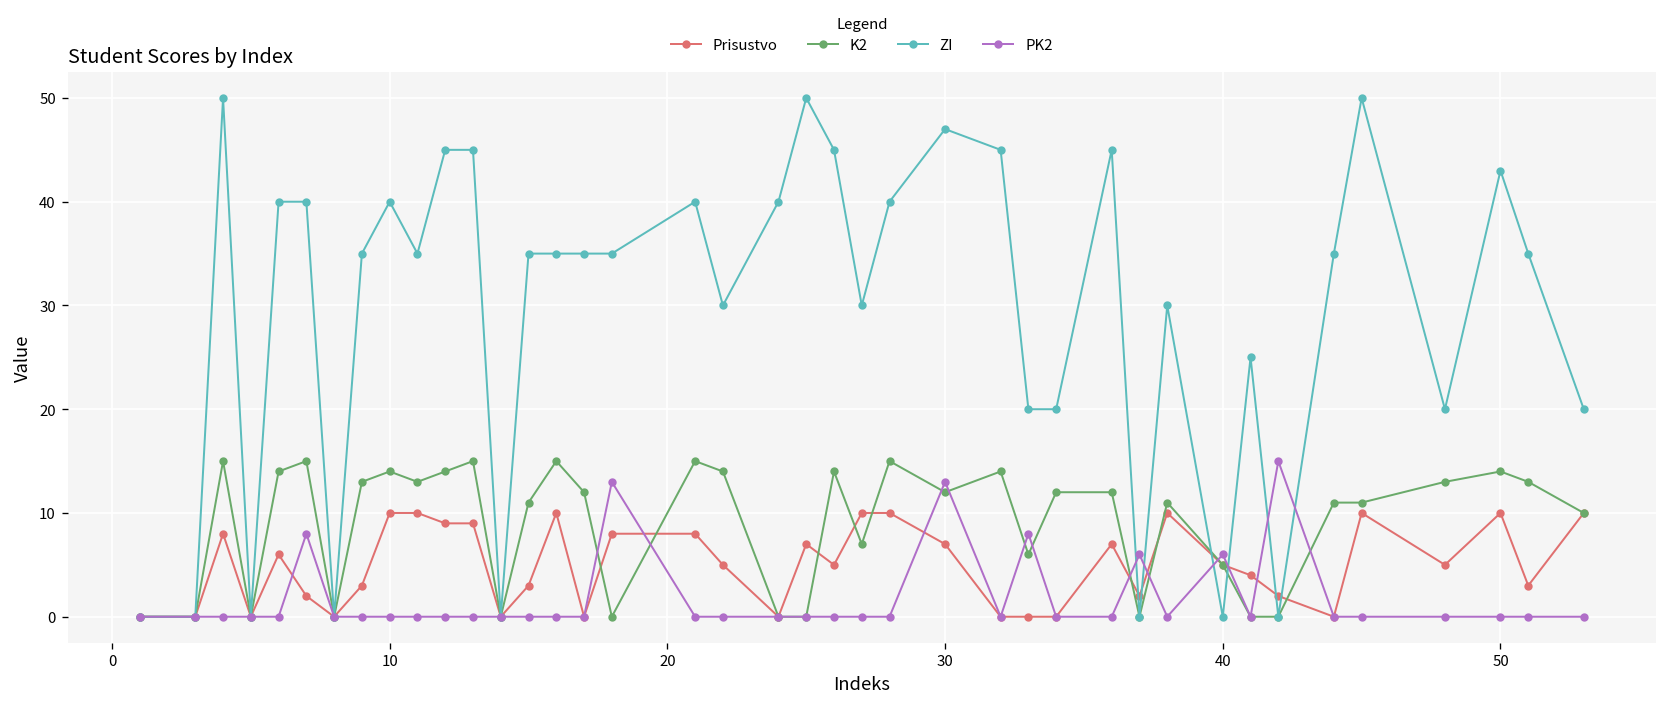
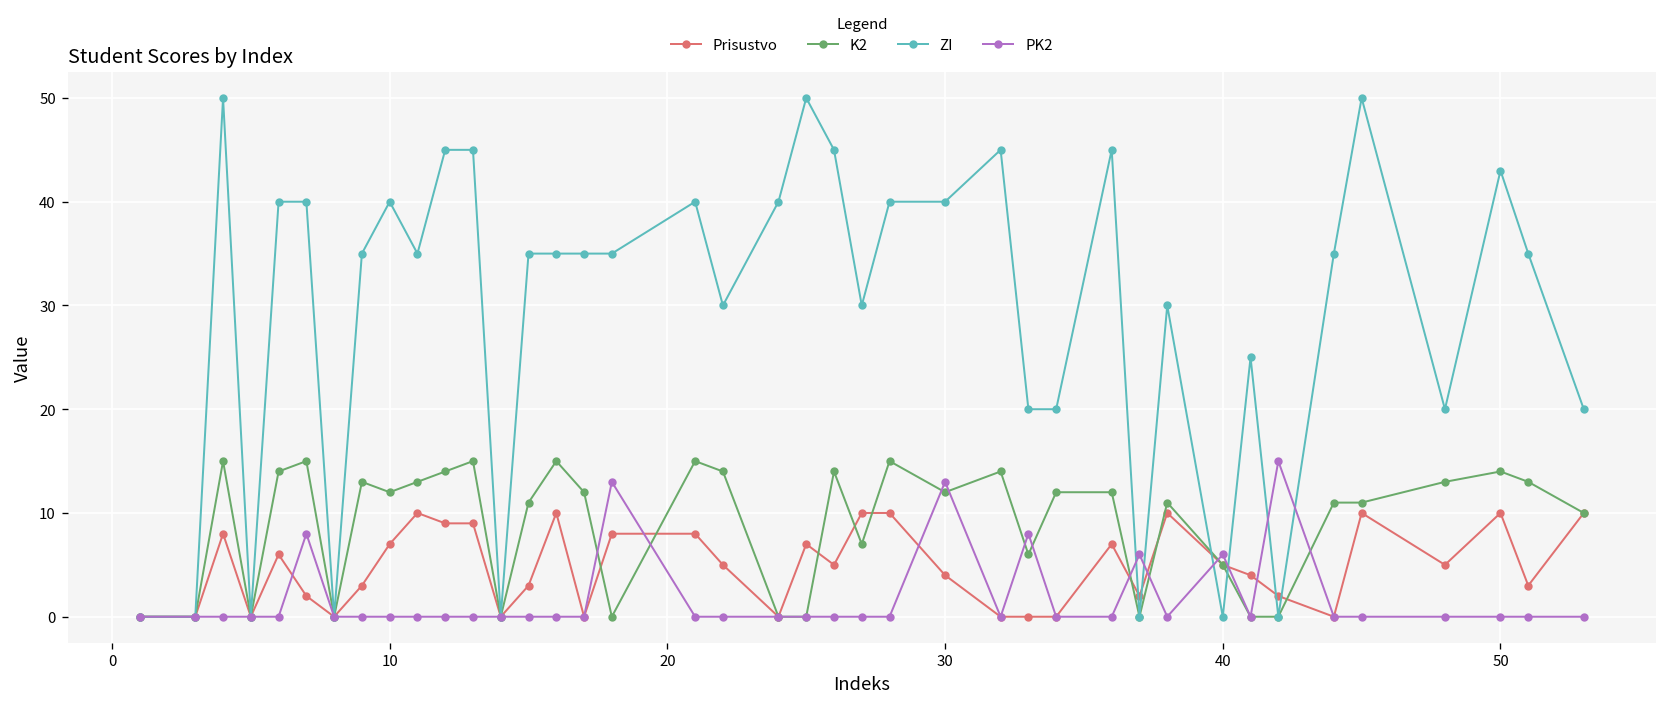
  {
    "Prisustvo": {
-     "10": 10,
-     "30": 7,
+     "10": 7,
+     "30": 4,
      "50": 10
    },
    "K2": {
-     "10": 14,
+     "10": 12,
      "30": 12,
      "50": 14
    },
    "ZI": {
      "10": 40,
-     "30": 47,
+     "30": 40,
      "40": 0,
      "50": 43
    },
    "PK2": {
      "10": 0,
      "30": 13,
      "40": 6,
      "50": 0
    }
  }
